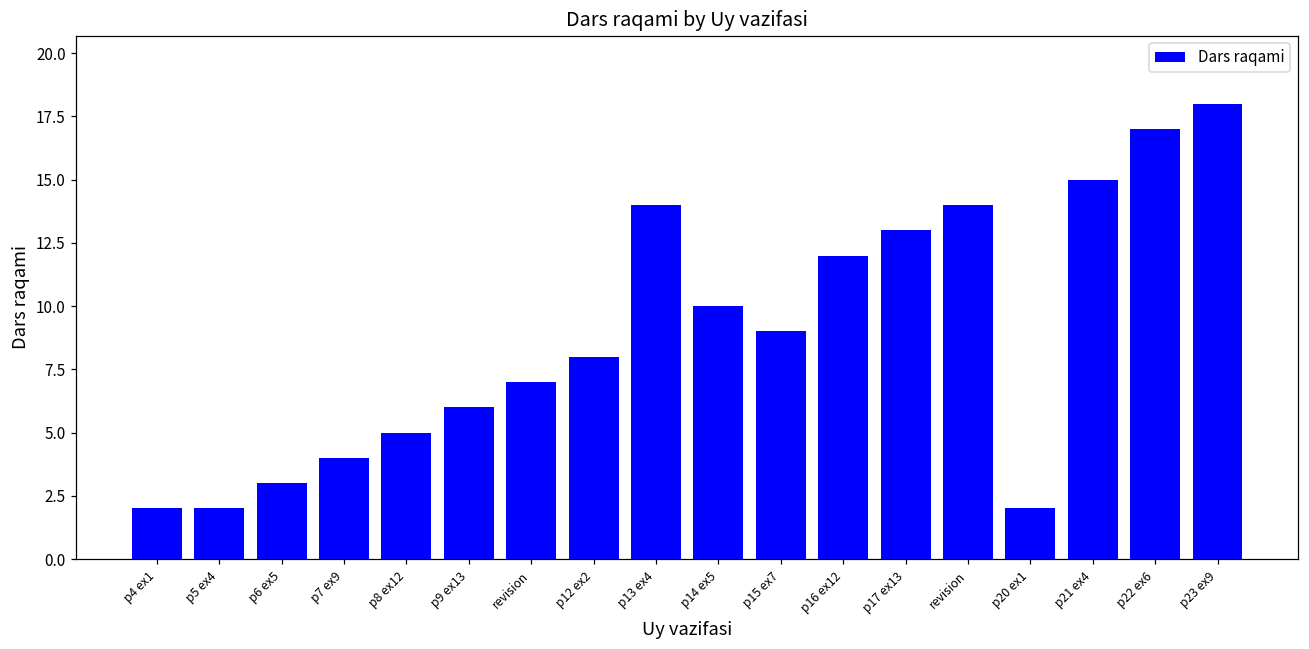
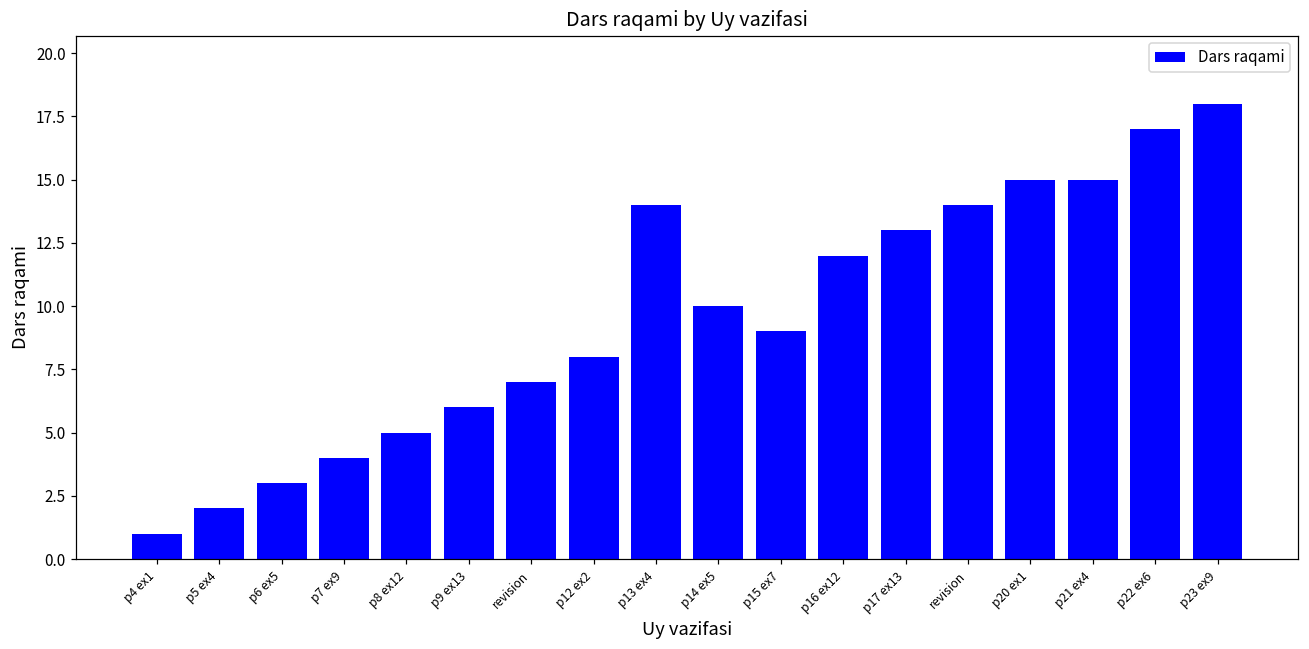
  {
-   "p4 ex1": 2,
+   "p4 ex1": 1,
    "p5 ex4": 2,
    "p6 ex5": 3,
    "p7 ex9": 4,
    "p8 ex12": 5,
    "p9 ex13": 6,
    "p12 ex2": 8,
    "p13 ex4": 14,
    "p14 ex5": 10,
    "p15 ex7": 9,
    "p16 ex12": 12,
    "p17 ex13": 13,
-   "p20 ex1": 2,
+   "p20 ex1": 15,
    "p21 ex4": 15,
    "p22 ex6": 17,
    "p23 ex9": 18
  }
